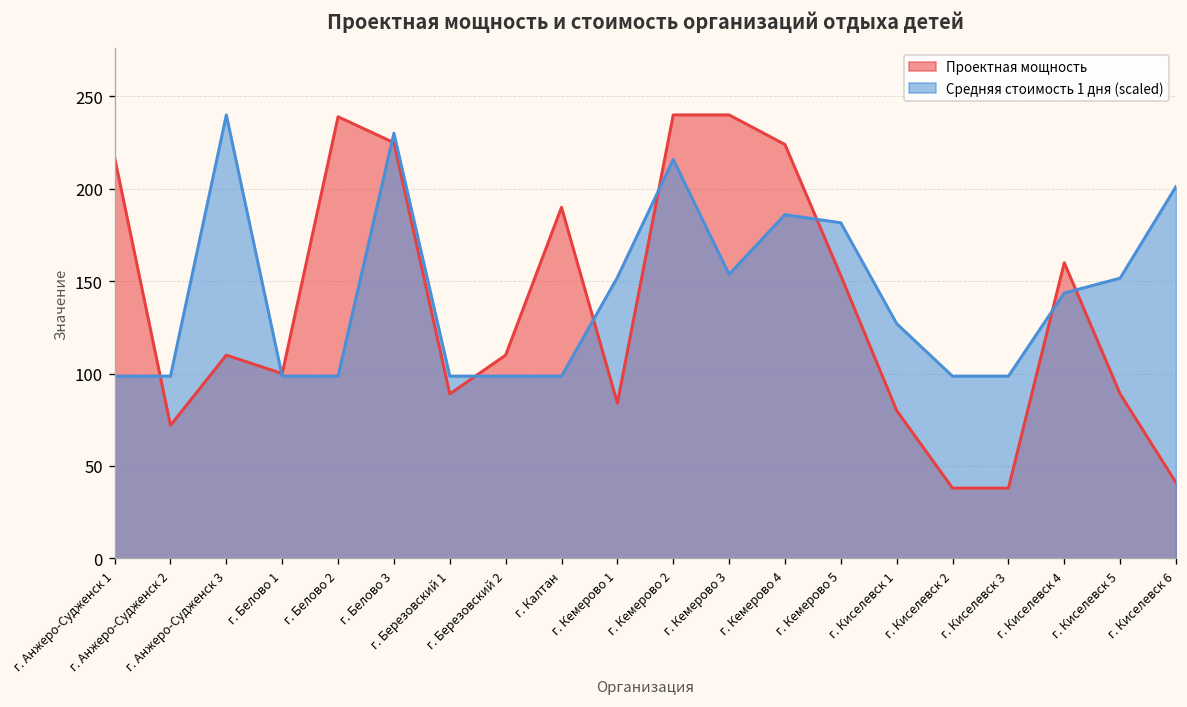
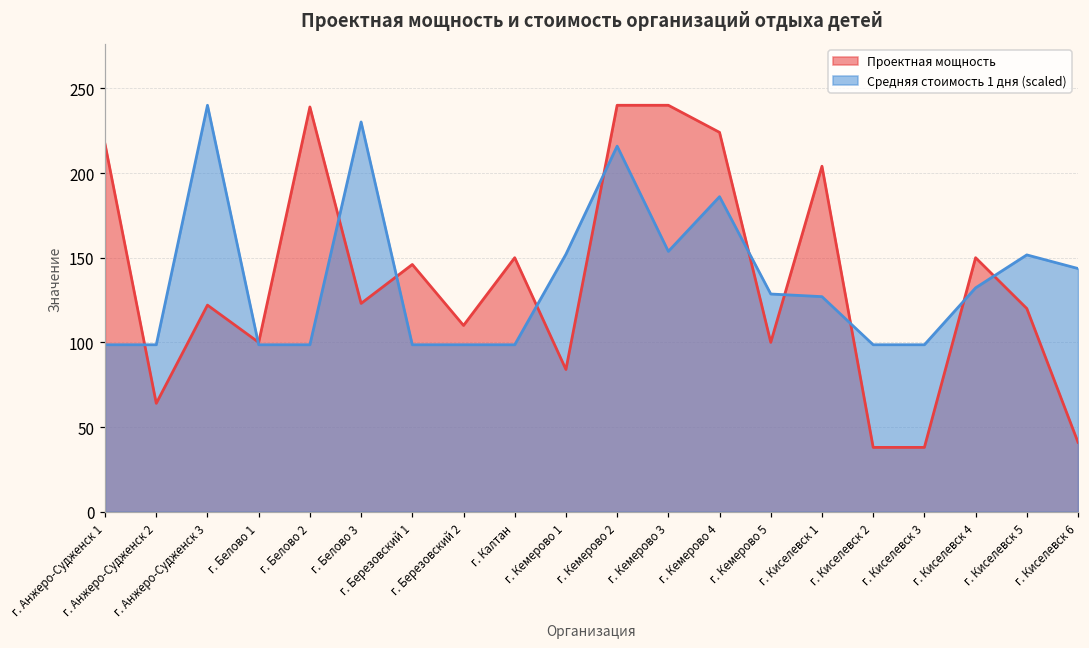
  {
    "Проектная мощность": {
      "г. Анжеро-Судженск 1": 217,
-     "г. Анжеро-Судженск 2": 72,
-     "г. Анжеро-Судженск 3": 110,
+     "г. Анжеро-Судженск 2": 64,
+     "г. Анжеро-Судженск 3": 122,
      "г. Белово 2": 239,
-     "г. Белово 3": 225,
-     "г. Березовский 1": 89,
+     "г. Белово 3": 123,
+     "г. Березовский 1": 146,
      "г. Березовский 2": 110,
-     "г. Калтан": 190,
+     "г. Калтан": 150,
      "г. Кемерово 1": 84,
      "г. Кемерово 2": 240,
      "г. Кемерово 3": 240,
      "г. Кемерово 4": 224,
-     "г. Кемерово 5": 153,
-     "г. Киселевск 1": 80,
+     "г. Кемерово 5": 100,
+     "г. Киселевск 1": 204,
      "г. Киселевск 2": 38,
      "г. Киселевск 3": 38,
-     "г. Киселевск 4": 160,
-     "г. Киселевск 5": 89,
+     "г. Киселевск 4": 150,
+     "г. Киселевск 5": 120,
      "г. Киселевск 6": 41
    },
    "Средняя стоимость 1 дня (scaled)": {
      "г. Анжеро-Судженск 1": 99,
      "г. Анжеро-Судженск 2": 99,
      "г. Анжеро-Судженск 3": 240,
      "г. Белово 2": 99,
      "г. Белово 3": 230,
      "г. Березовский 1": 99,
      "г. Березовский 2": 99,
      "г. Калтан": 99,
      "г. Кемерово 1": 152,
      "г. Кемерово 2": 216,
      "г. Кемерово 3": 154,
      "г. Кемерово 4": 186,
-     "г. Кемерово 5": 182,
+     "г. Кемерово 5": 129,
      "г. Киселевск 1": 127,
      "г. Киселевск 2": 99,
      "г. Киселевск 3": 99,
-     "г. Киселевск 4": 144,
+     "г. Киселевск 4": 132,
      "г. Киселевск 5": 152,
-     "г. Киселевск 6": 201
+     "г. Киселевск 6": 144
    }
  }
